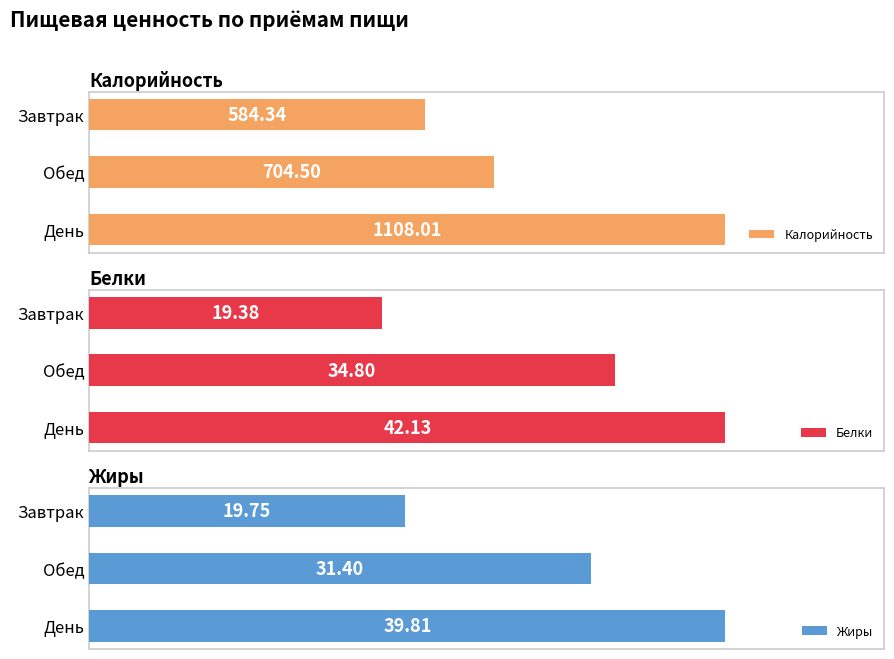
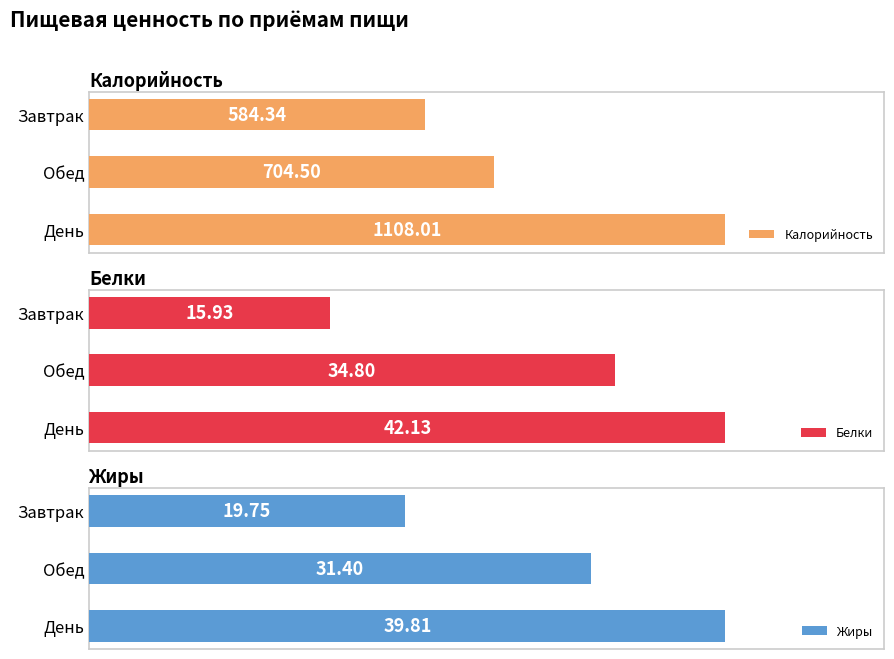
  {
    "Калорийность": {
      "Завтрак": 584.34,
      "Обед": 704.50,
      "День": 1108.01
    },
    "Белки": {
-     "Завтрак": 19.38,
+     "Завтрак": 15.93,
      "Обед": 34.80,
      "День": 42.13
    },
    "Жиры": {
      "Завтрак": 19.75,
      "Обед": 31.40,
      "День": 39.81
    }
  }
